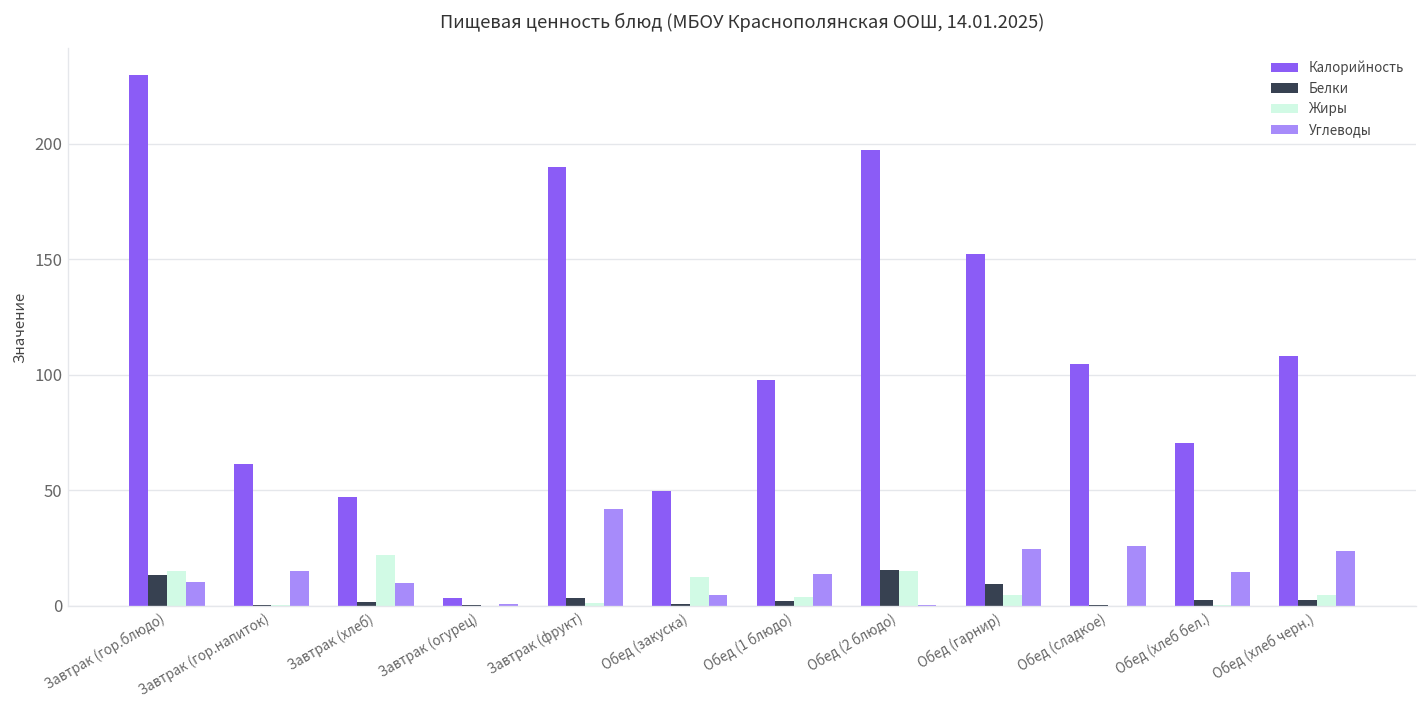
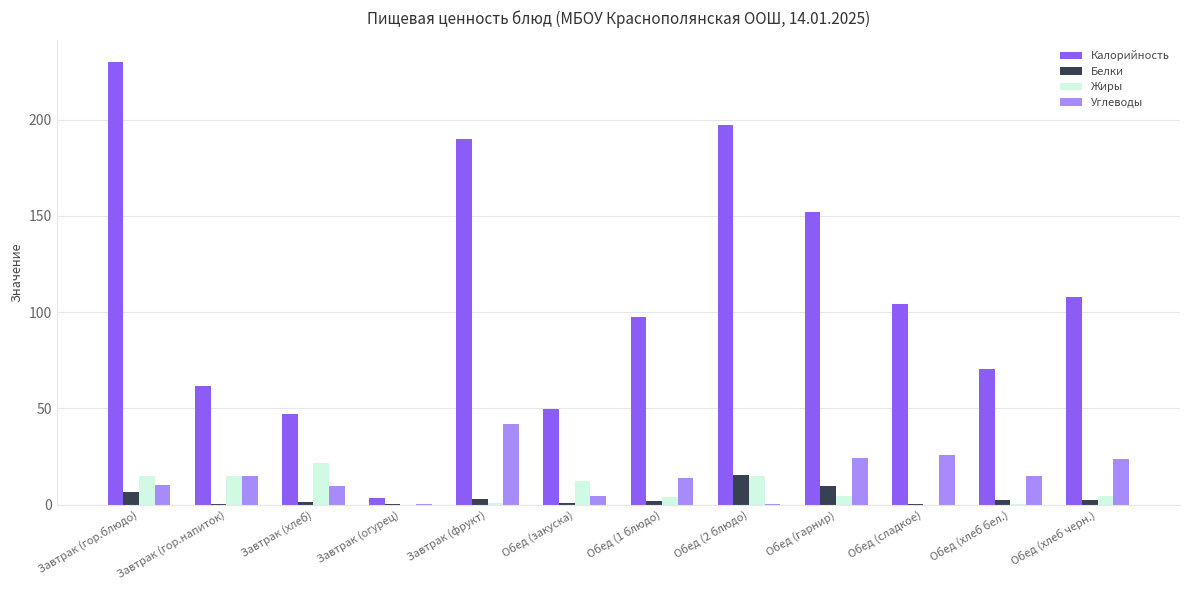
  {
    "Белки": {
-     "Завтрак (гор.блюдо)": 13,
+     "Завтрак (гор.блюдо)": 6,
      "Завтрак (хлеб)": 2,
      "Завтрак (фрукт)": 3,
      "Обед (1 блюдо)": 2,
      "Обед (2 блюдо)": 16,
      "Обед (гарнир)": 9,
      "Обед (хлеб бел.)": 2,
      "Обед (хлеб черн.)": 2
    },
    "Жиры": {
      "Завтрак (гор.блюдо)": 15,
-     "Завтрак (гор.напиток)": 0,
+     "Завтрак (гор.напиток)": 15,
      "Завтрак (хлеб)": 22,
      "Обед (закуска)": 13,
      "Обед (1 блюдо)": 4,
      "Обед (2 блюдо)": 15,
      "Обед (гарнир)": 5,
      "Обед (сладкое)": 0,
      "Обед (хлеб черн.)": 5
    }
  }
